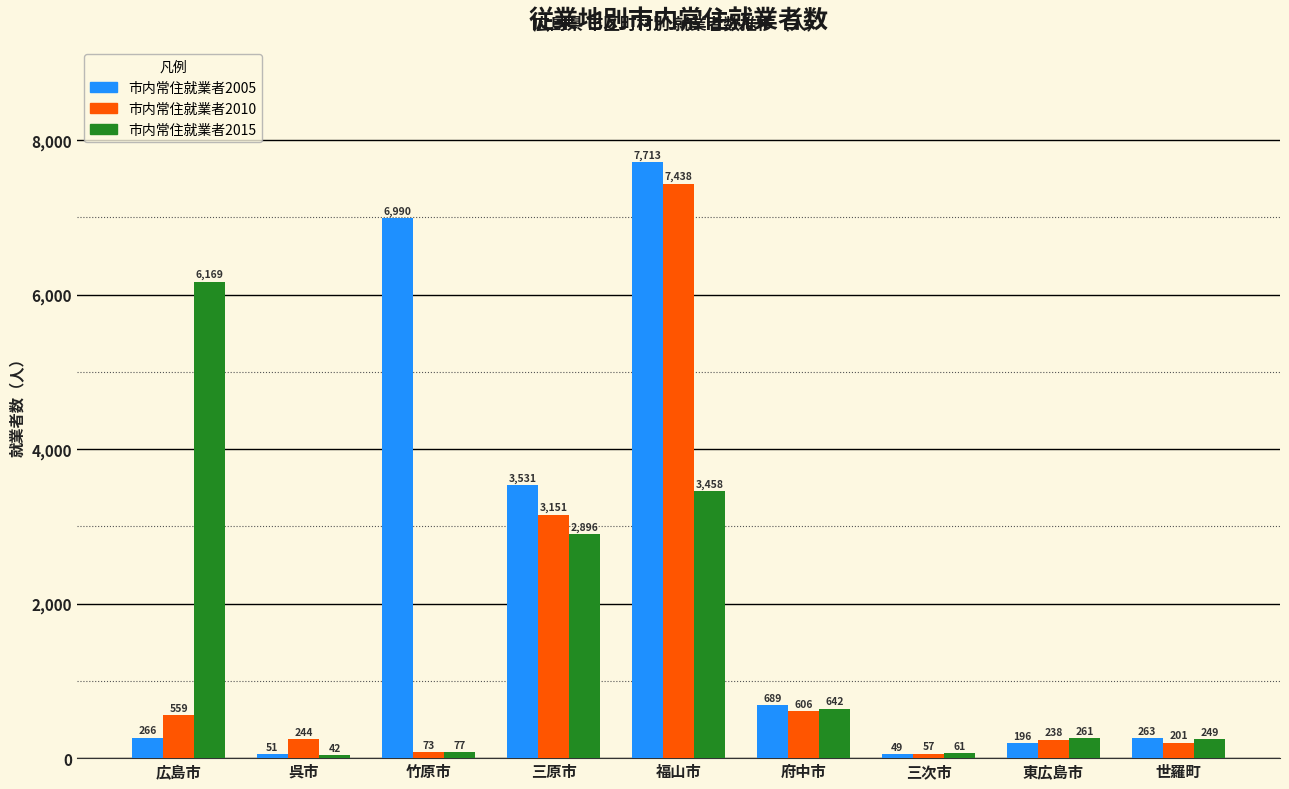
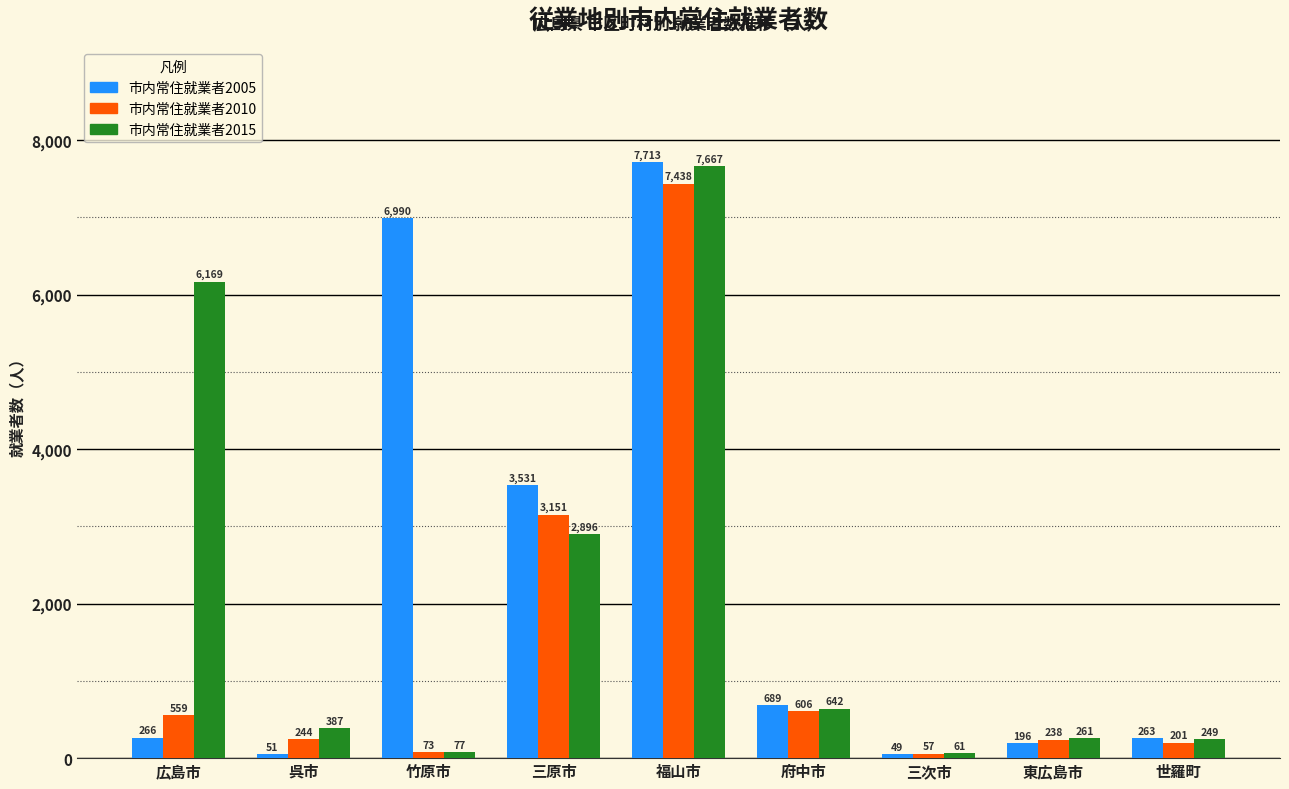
  {
    "市内常住就業者2005": {
      "広島市": "266",
      "呉市": "51",
      "竹原市": "6,990",
      "三原市": "3,531",
      "福山市": "7,713",
      "府中市": "689",
      "三次市": "49",
      "東広島市": "196",
      "世羅町": "263"
    },
    "市内常住就業者2010": {
      "広島市": "559",
      "呉市": "244",
      "竹原市": "73",
      "三原市": "3,151",
      "福山市": "7,438",
      "府中市": "606",
      "三次市": "57",
      "東広島市": "238",
      "世羅町": "201"
    },
    "市内常住就業者2015": {
      "広島市": "6,169",
-     "呉市": "42",
+     "呉市": "387",
      "竹原市": "77",
      "三原市": "2,896",
-     "福山市": "3,458",
+     "福山市": "7,667",
      "府中市": "642",
      "三次市": "61",
      "東広島市": "261",
      "世羅町": "249"
    }
  }
